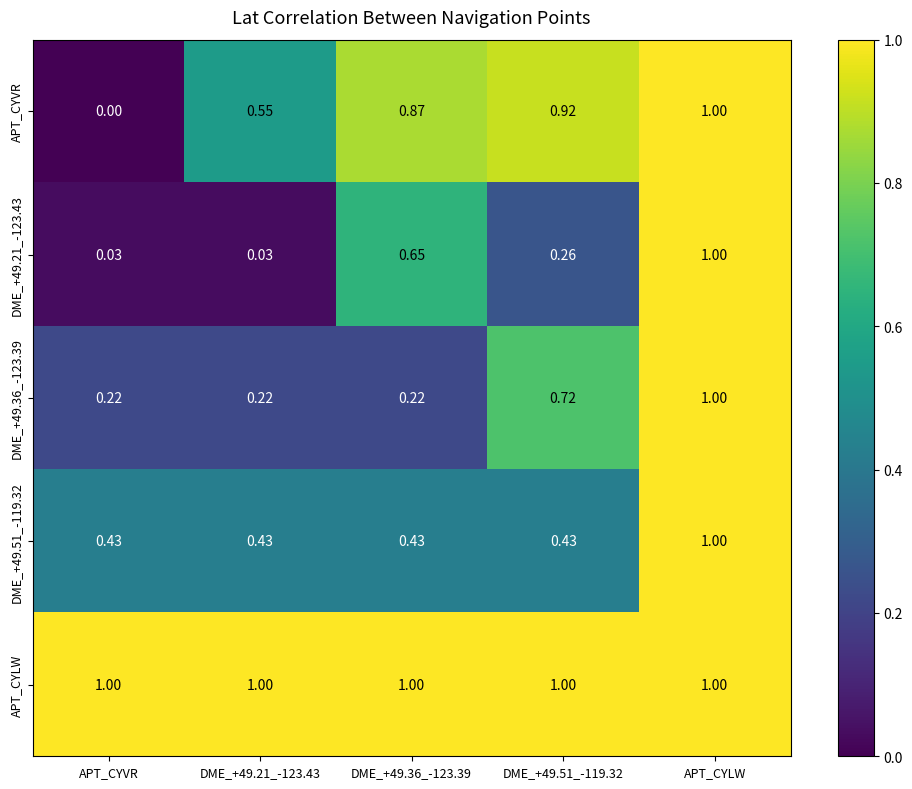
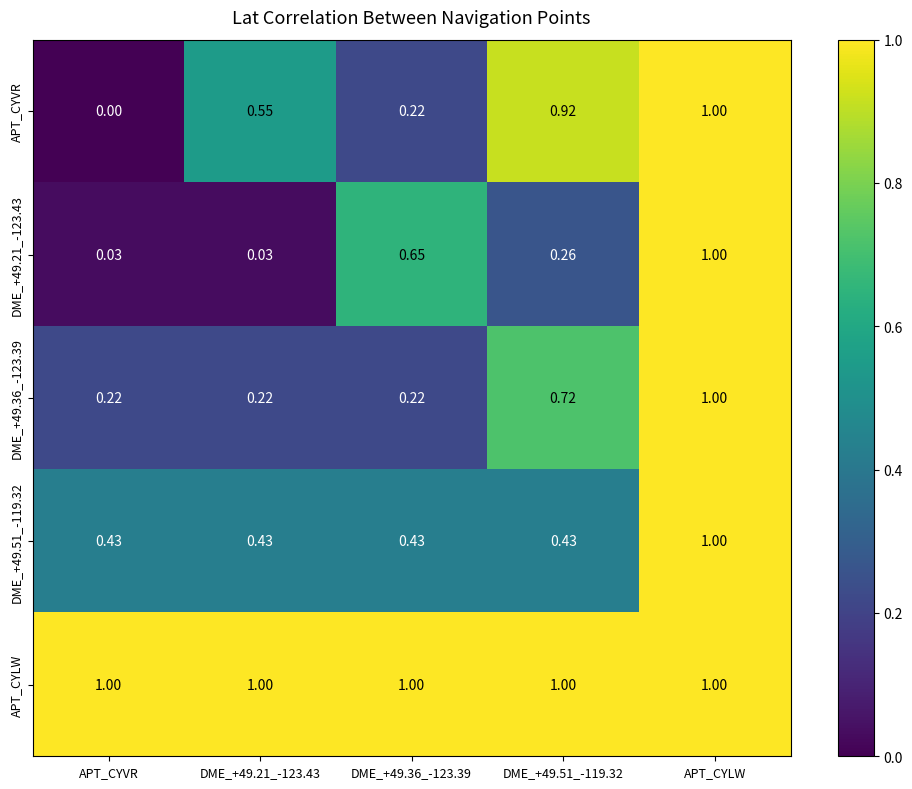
  {
    "APT_CYVR": {
      "APT_CYVR": 0.00,
      "DME_+49.21_-123.43": 0.55,
-     "DME_+49.36_-123.39": 0.87,
+     "DME_+49.36_-123.39": 0.22,
      "DME_+49.51_-119.32": 0.92,
      "APT_CYLW": 1.00
    },
    "DME_+49.21_-123.43": {
      "APT_CYVR": 0.03,
      "DME_+49.21_-123.43": 0.03,
      "DME_+49.36_-123.39": 0.65,
      "DME_+49.51_-119.32": 0.26,
      "APT_CYLW": 1.00
    },
    "DME_+49.36_-123.39": {
      "APT_CYVR": 0.22,
      "DME_+49.21_-123.43": 0.22,
      "DME_+49.36_-123.39": 0.22,
      "DME_+49.51_-119.32": 0.72,
      "APT_CYLW": 1.00
    },
    "DME_+49.51_-119.32": {
      "APT_CYVR": 0.43,
      "DME_+49.21_-123.43": 0.43,
      "DME_+49.36_-123.39": 0.43,
      "DME_+49.51_-119.32": 0.43,
      "APT_CYLW": 1.00
    },
    "APT_CYLW": {
      "APT_CYVR": 1.00,
      "DME_+49.21_-123.43": 1.00,
      "DME_+49.36_-123.39": 1.00,
      "DME_+49.51_-119.32": 1.00,
      "APT_CYLW": 1.00
    }
  }
